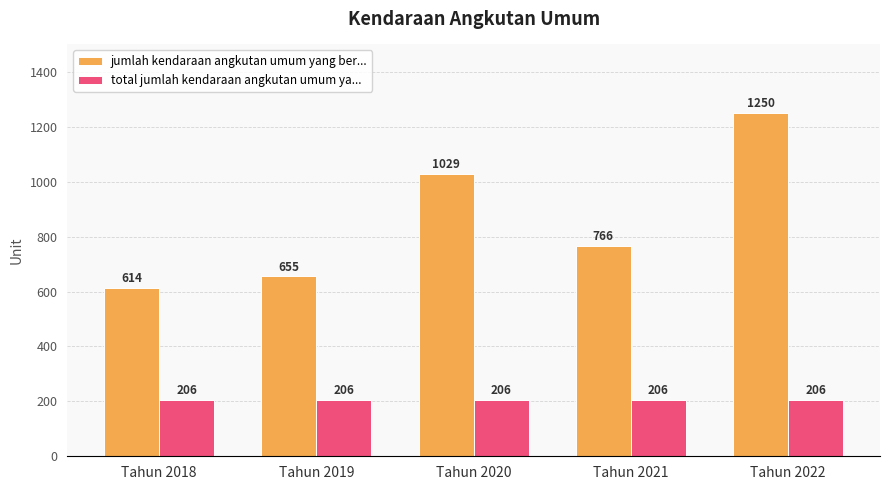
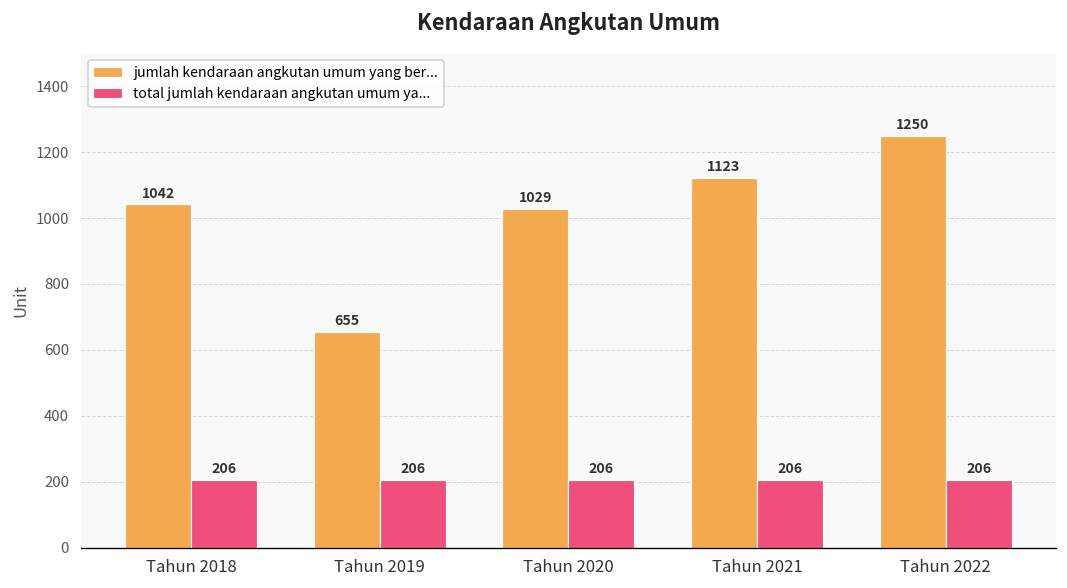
  {
    "jumlah kendaraan angkutan umum yang ber...": {
-     "Tahun 2018": 614,
+     "Tahun 2018": 1042,
      "Tahun 2019": 655,
      "Tahun 2020": 1029,
-     "Tahun 2021": 766,
+     "Tahun 2021": 1123,
      "Tahun 2022": 1250
    },
    "total jumlah kendaraan angkutan umum ya...": {
      "Tahun 2018": 206,
      "Tahun 2019": 206,
      "Tahun 2020": 206,
      "Tahun 2021": 206,
      "Tahun 2022": 206
    }
  }
